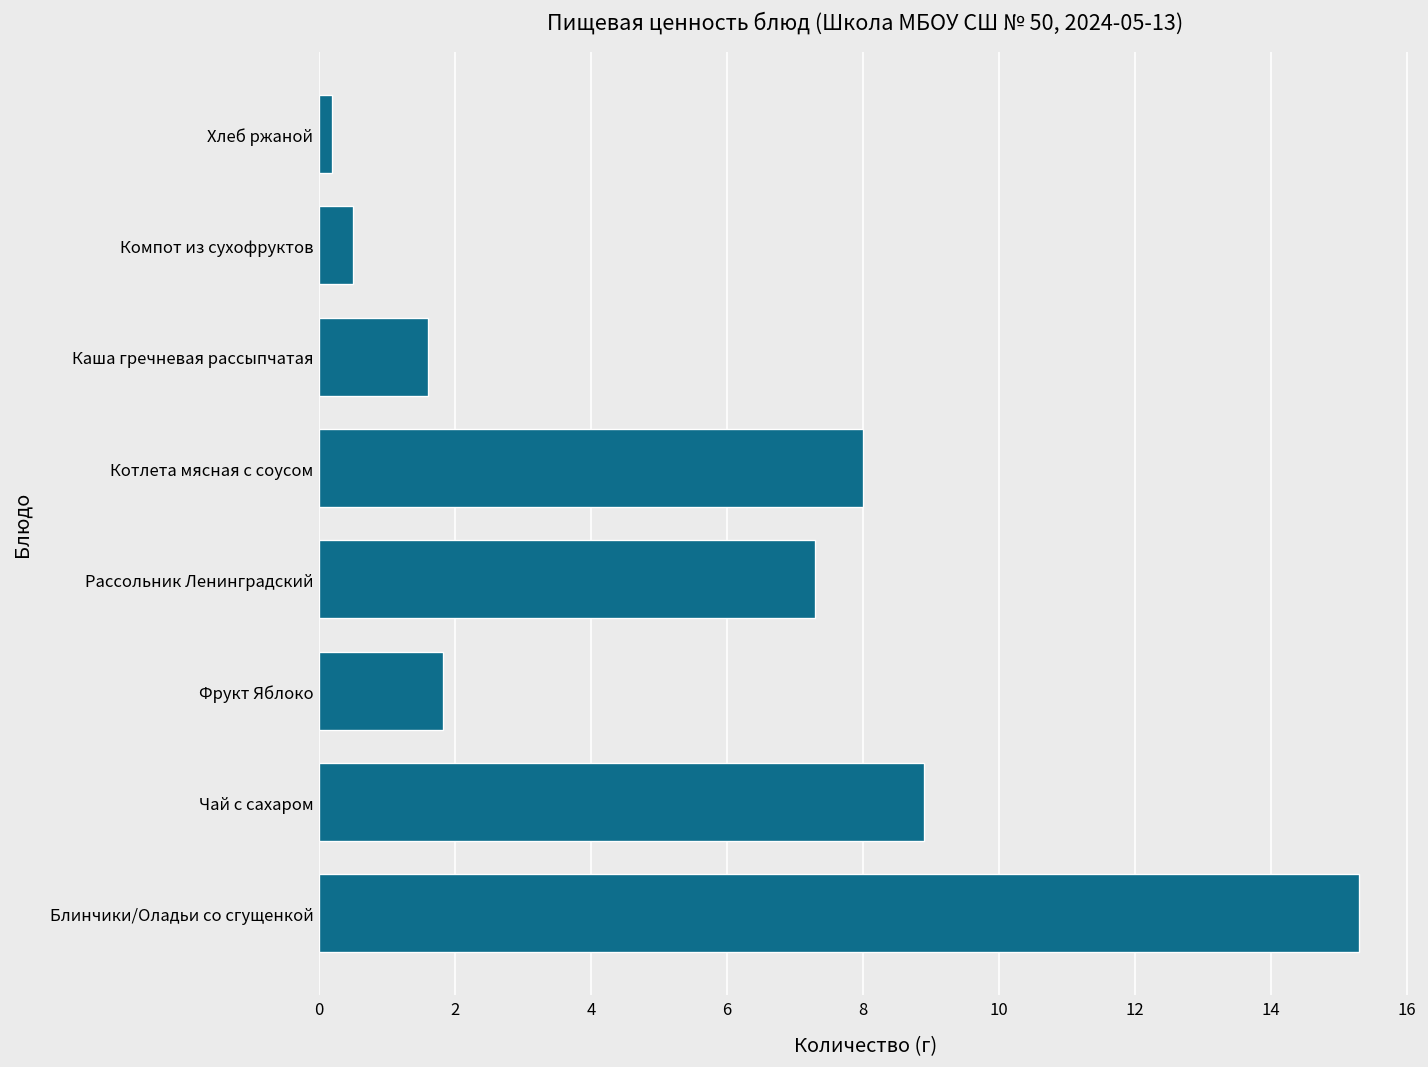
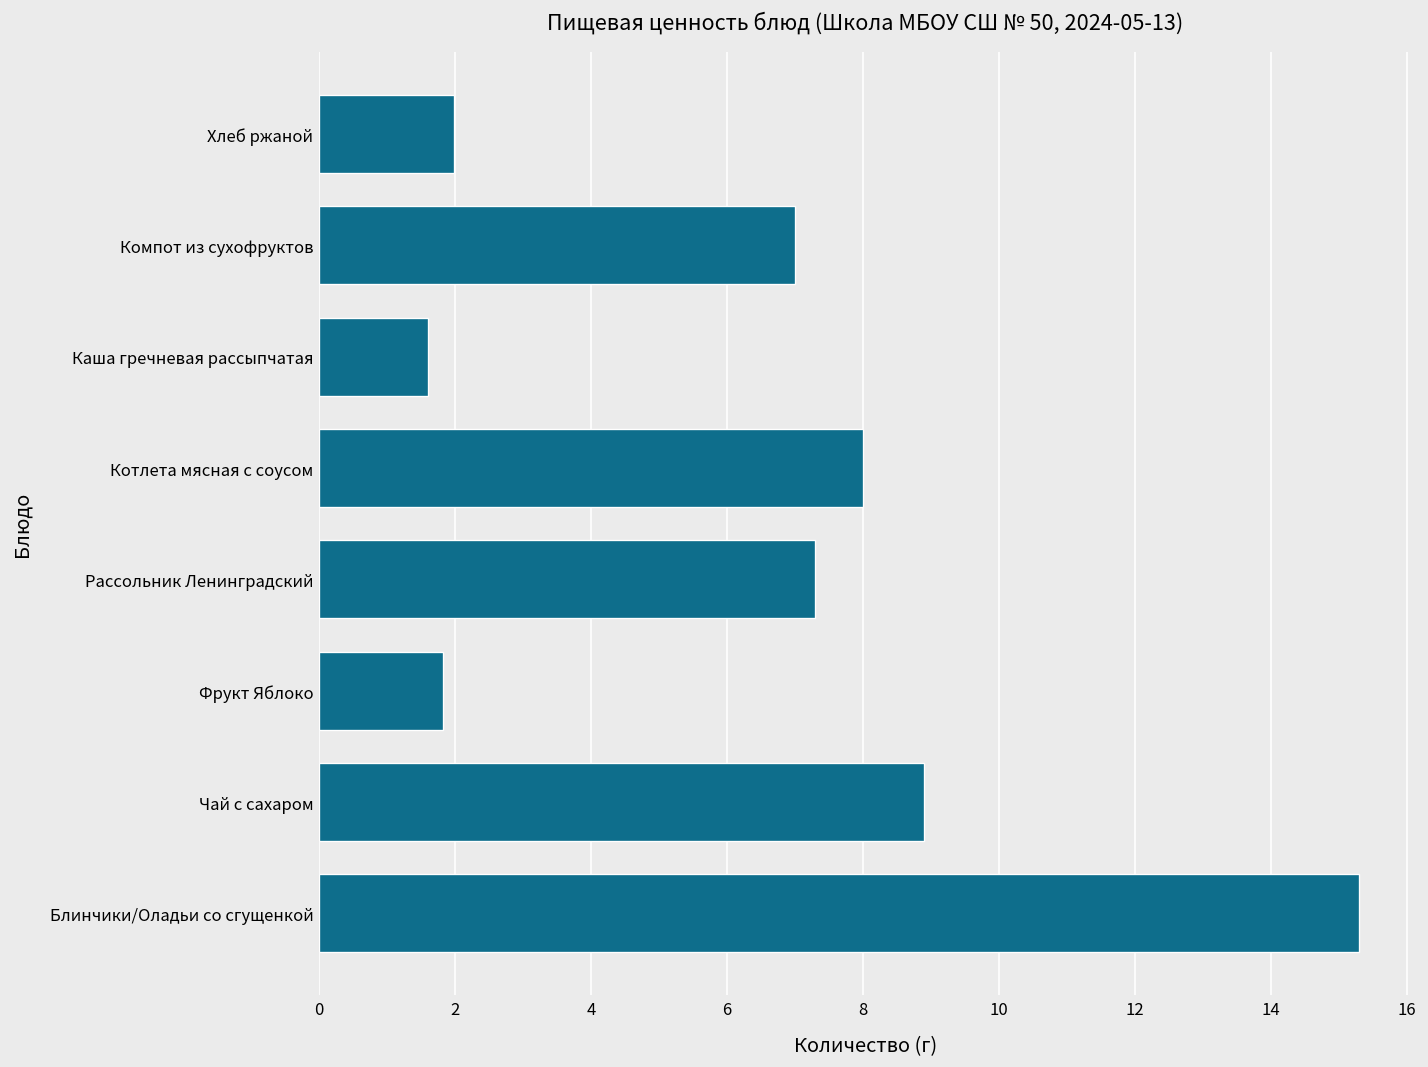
  {
-   "Хлеб ржаной": 0.2,
-   "Компот из сухофруктов": 0.5,
+   "Хлеб ржаной": 2.0,
+   "Компот из сухофруктов": 7.0,
    "Каша гречневая рассыпчатая": 1.6,
    "Котлета мясная с соусом": 8.0,
    "Рассольник Ленинградский": 7.3,
    "Фрукт Яблоко": 1.8,
    "Чай с сахаром": 8.9,
    "Блинчики/Оладьи со сгущенкой": 15.3
  }
